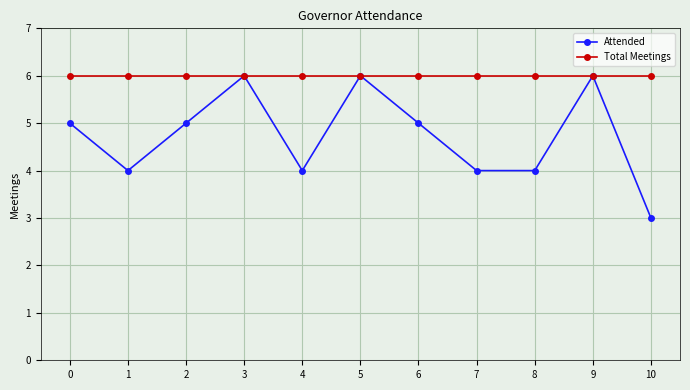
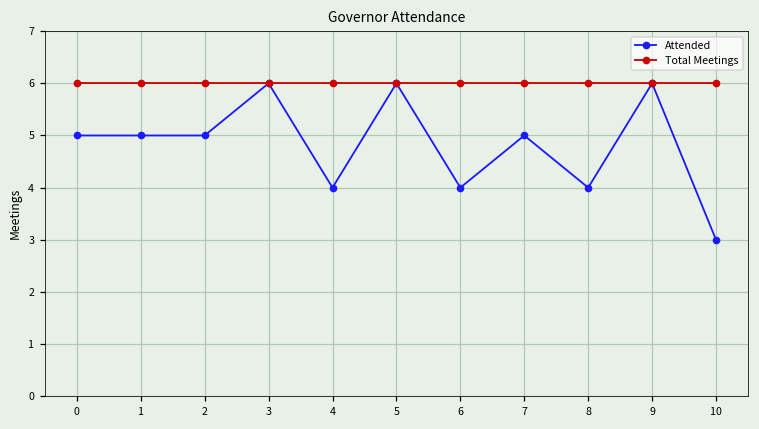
  {
    "Attended": {
      "0": 5,
-     "1": 4,
+     "1": 5,
      "2": 5,
      "4": 4,
-     "6": 5,
-     "7": 4,
+     "6": 4,
+     "7": 5,
      "8": 4,
      "10": 3
    },
    "Total Meetings": {
      "0": 6,
      "1": 6,
      "2": 6,
      "4": 6,
      "6": 6,
      "7": 6,
      "8": 6,
      "10": 6
    }
  }
